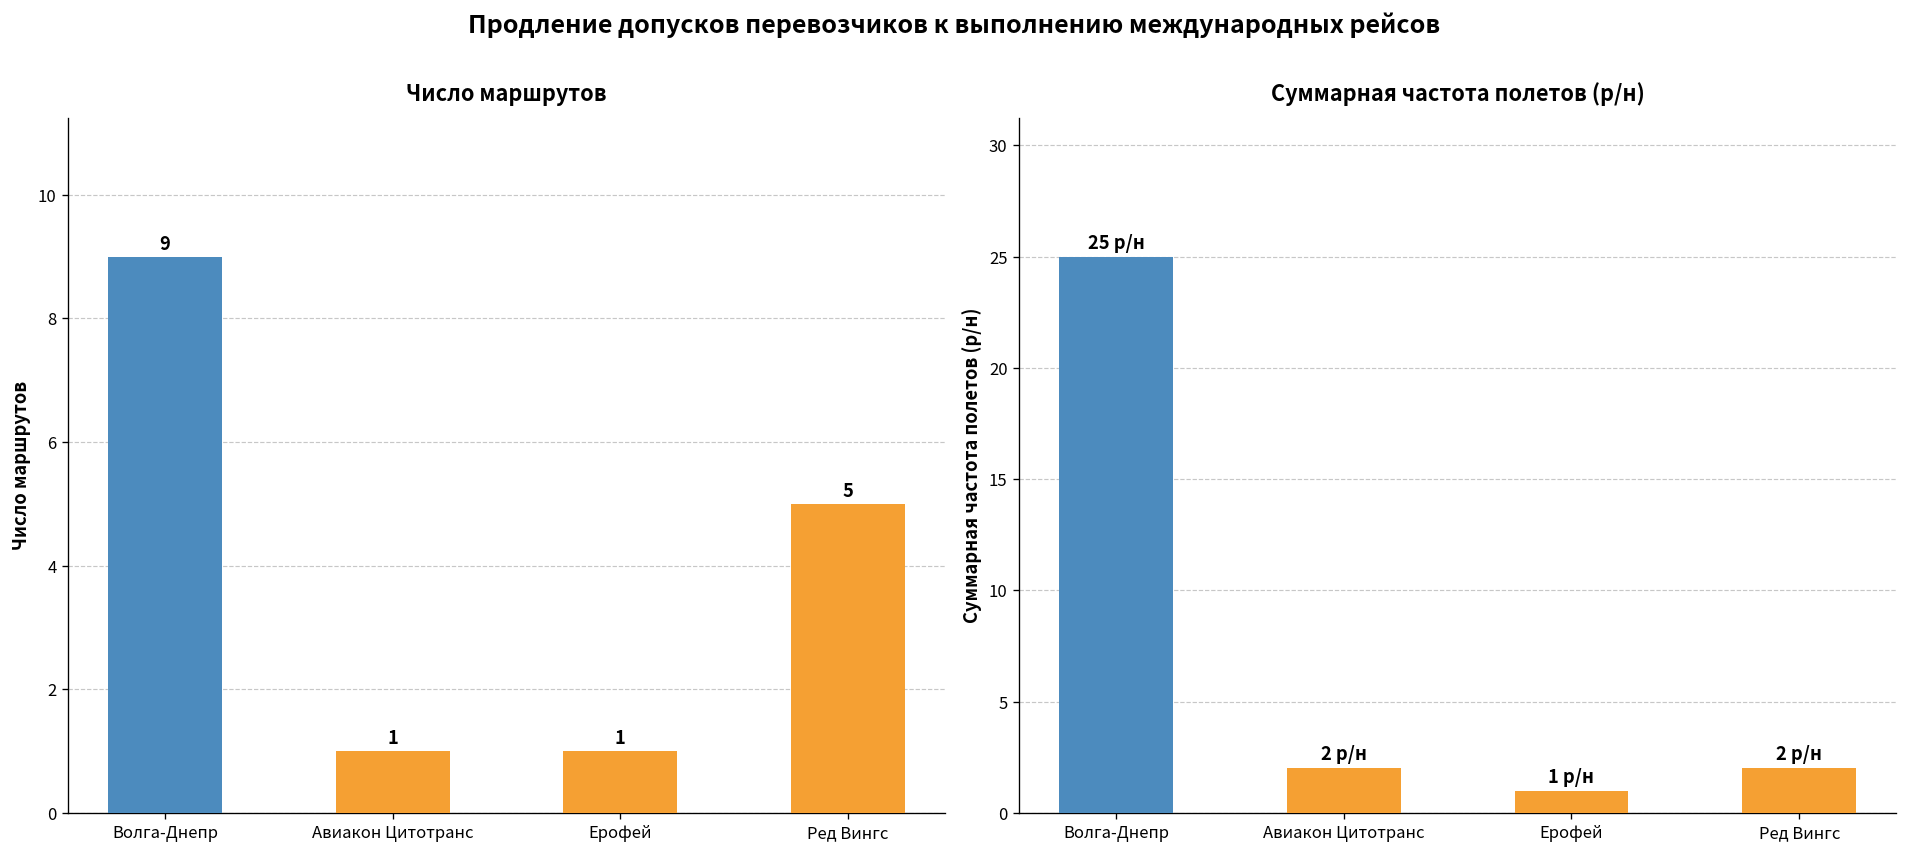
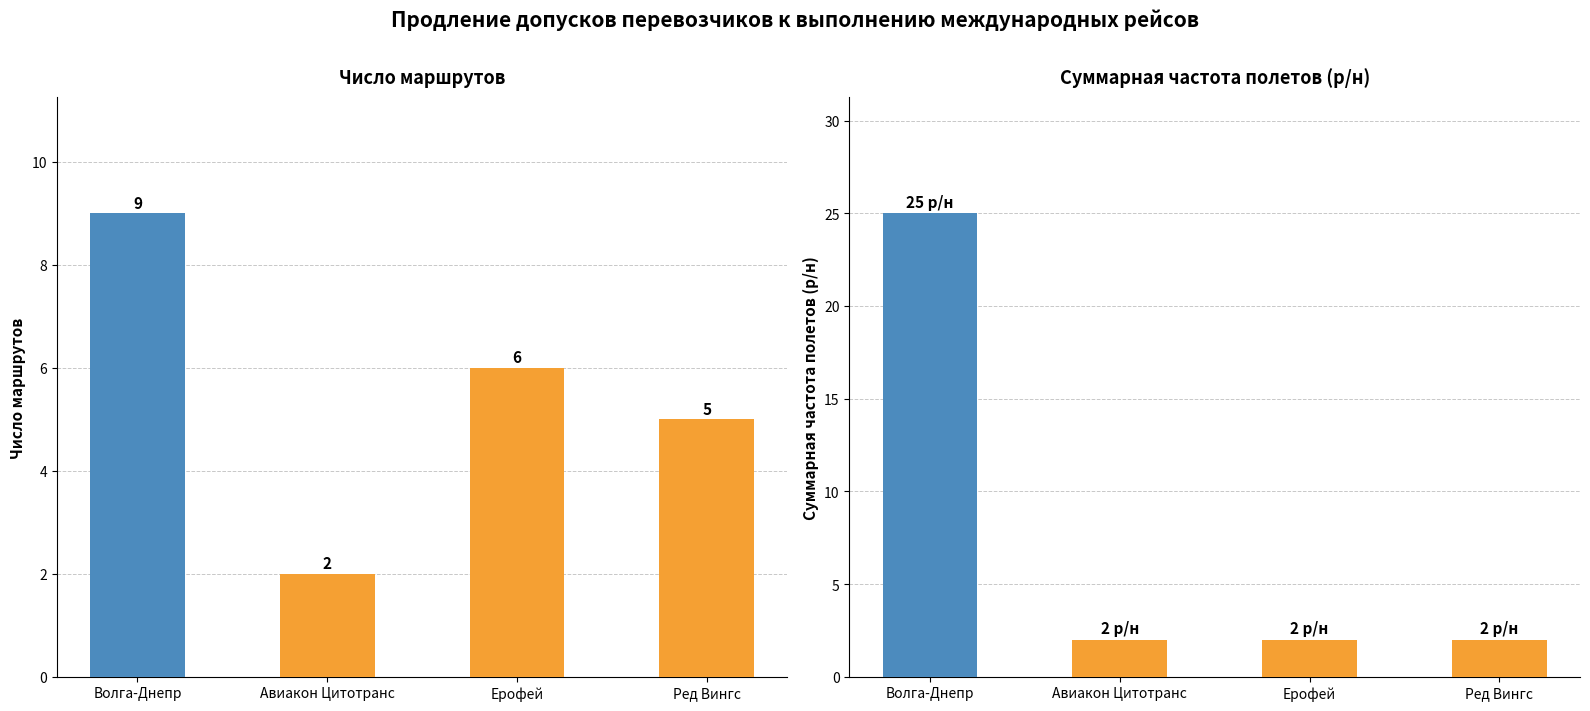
  {
    "Число маршрутов": {
      "Волга-Днепр": 9,
-     "Авиакон Цитотранс": 1,
-     "Ерофей": 1,
+     "Авиакон Цитотранс": 2,
+     "Ерофей": 6,
      "Ред Вингс": 5
    },
    "Суммарная частота полетов (р/н)": {
      "Волга-Днепр": 25,
      "Авиакон Цитотранс": 2,
-     "Ерофей": 1,
+     "Ерофей": 2,
      "Ред Вингс": 2
    }
  }
